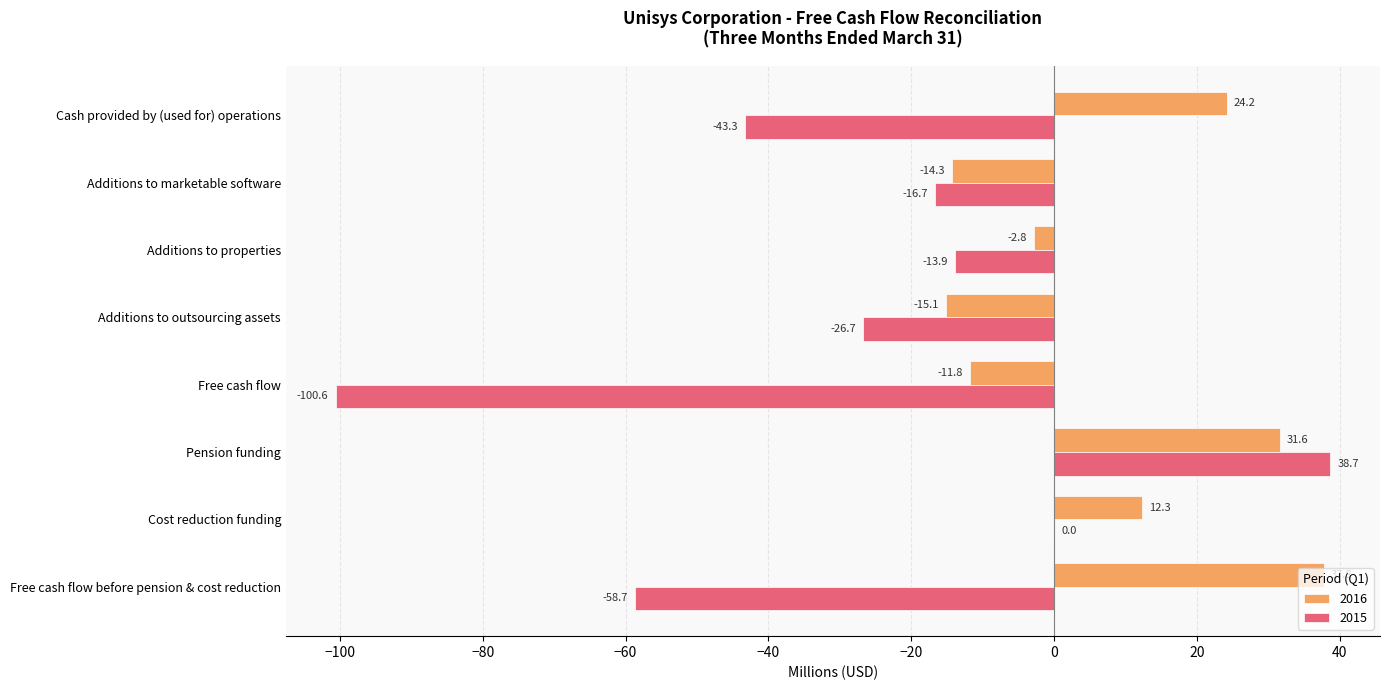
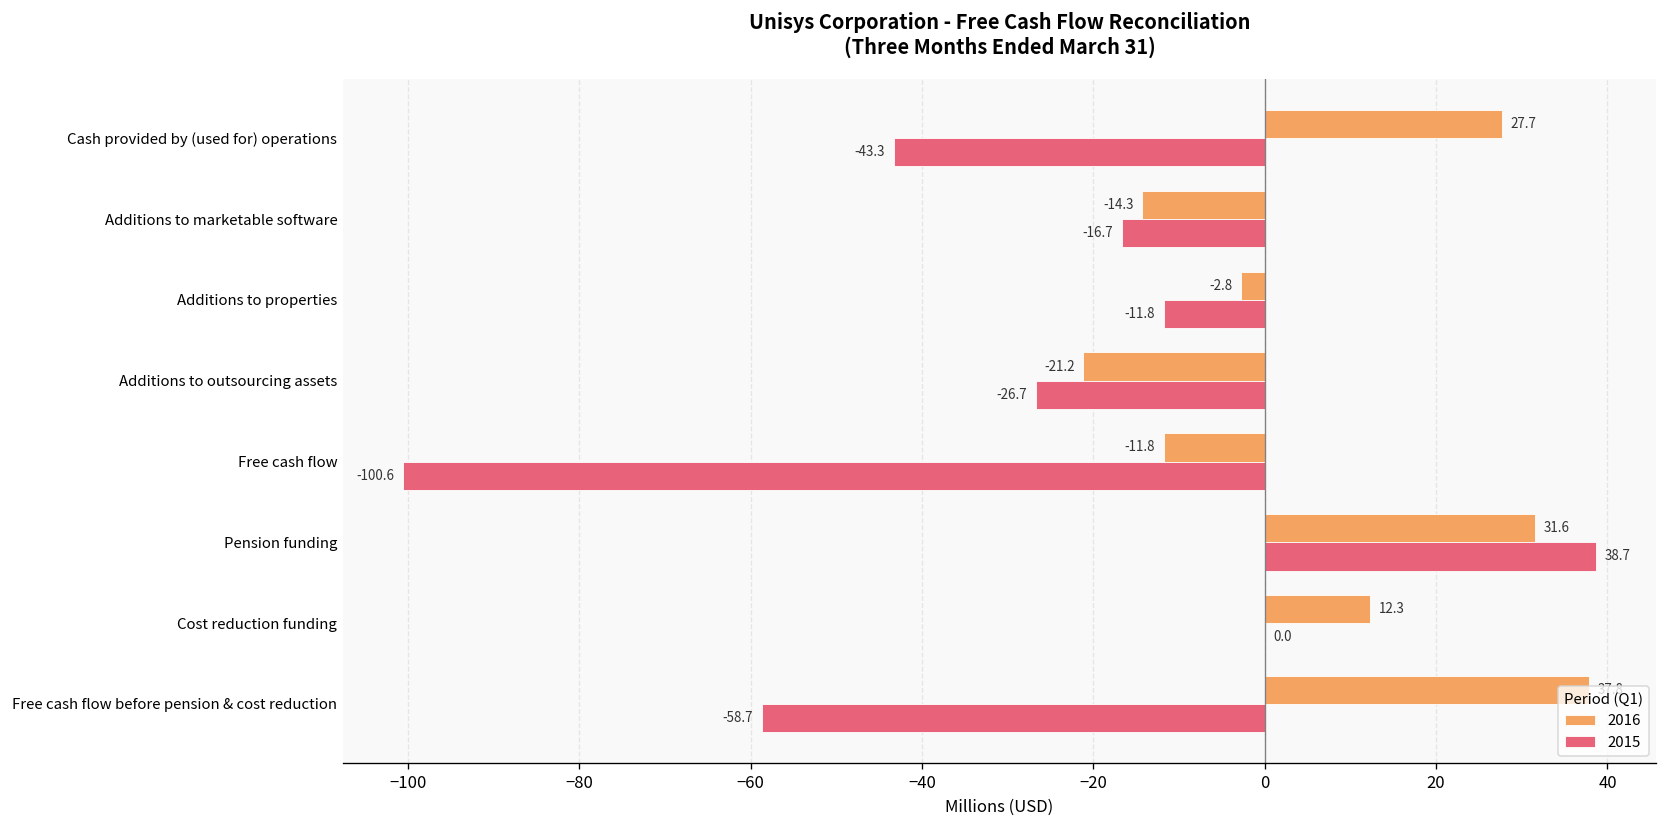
  {
    "2016": {
-     "Cash provided by (used for) operations": 24.2,
+     "Cash provided by (used for) operations": 27.7,
      "Additions to marketable software": -14.3,
      "Additions to properties": -2.8,
-     "Additions to outsourcing assets": -15.1,
+     "Additions to outsourcing assets": -21.2,
      "Free cash flow": -11.8,
      "Pension funding": 31.6,
      "Cost reduction funding": 12.3
    },
    "2015": {
      "Cash provided by (used for) operations": -43.3,
      "Additions to marketable software": -16.7,
-     "Additions to properties": -13.9,
+     "Additions to properties": -11.8,
      "Additions to outsourcing assets": -26.7,
      "Free cash flow": -100.6,
      "Pension funding": 38.7,
      "Cost reduction funding": 0.0,
      "Free cash flow before pension & cost reduction": -58.7
    }
  }
